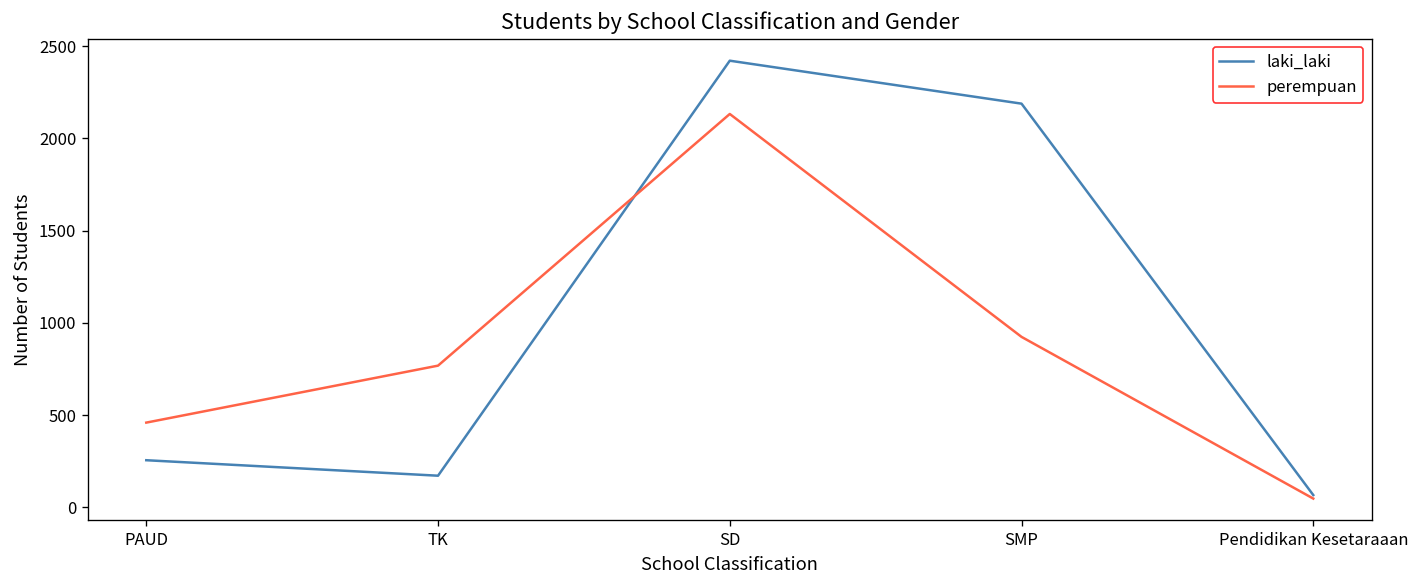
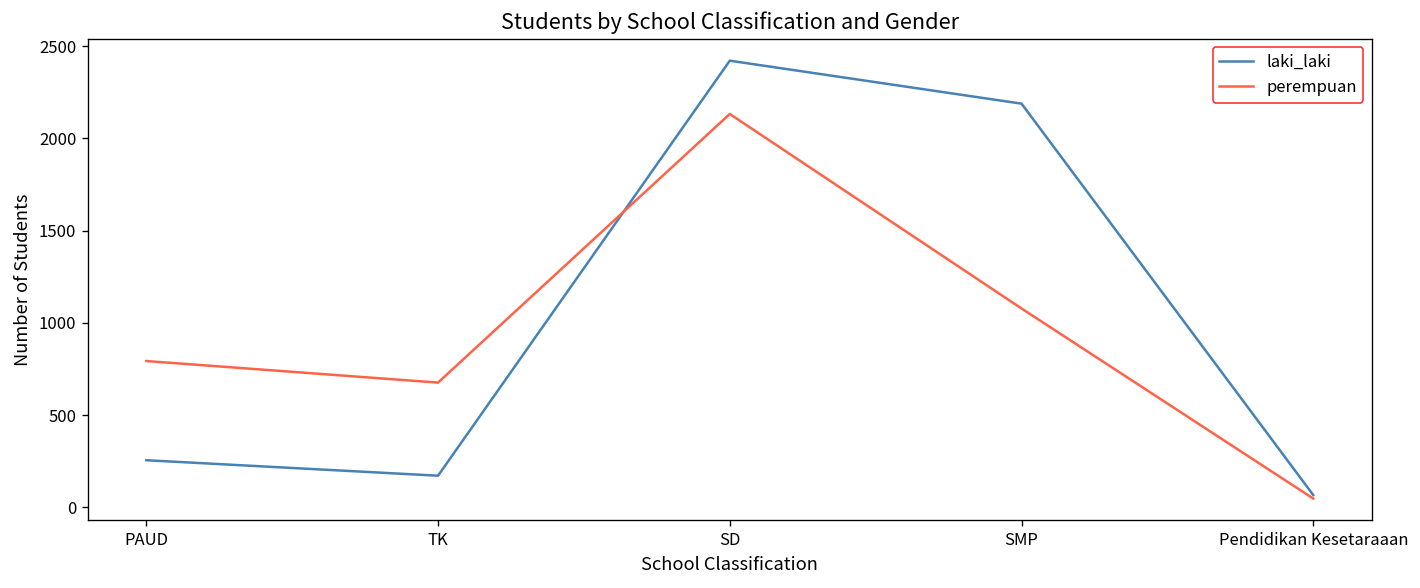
  {
    "laki_laki": {
      "PAUD": 260,
      "TK": 170,
      "SD": 2420,
      "SMP": 2190,
      "Pendidikan Kesetaraaan": 70
    },
    "perempuan": {
-     "PAUD": 460,
-     "TK": 770,
+     "PAUD": 790,
+     "TK": 680,
      "SD": 2130,
-     "SMP": 920,
+     "SMP": 1080,
      "Pendidikan Kesetaraaan": 50
    }
  }
